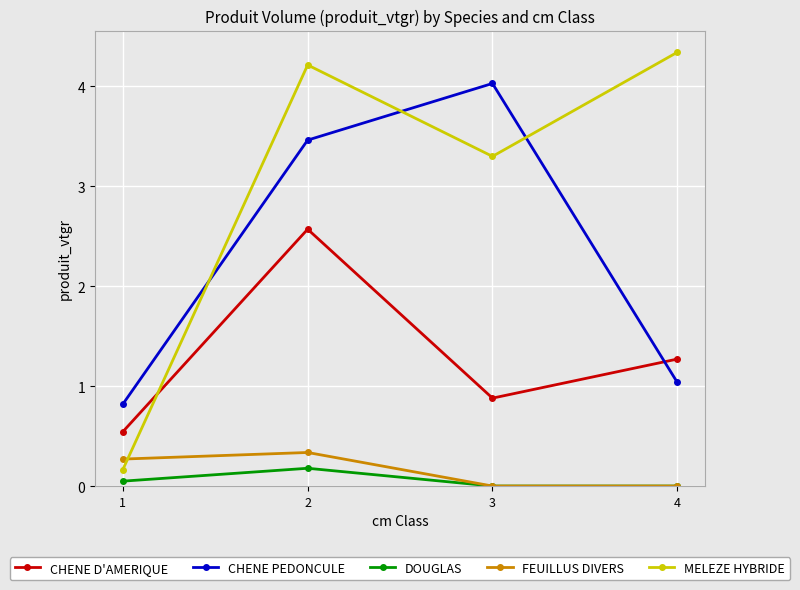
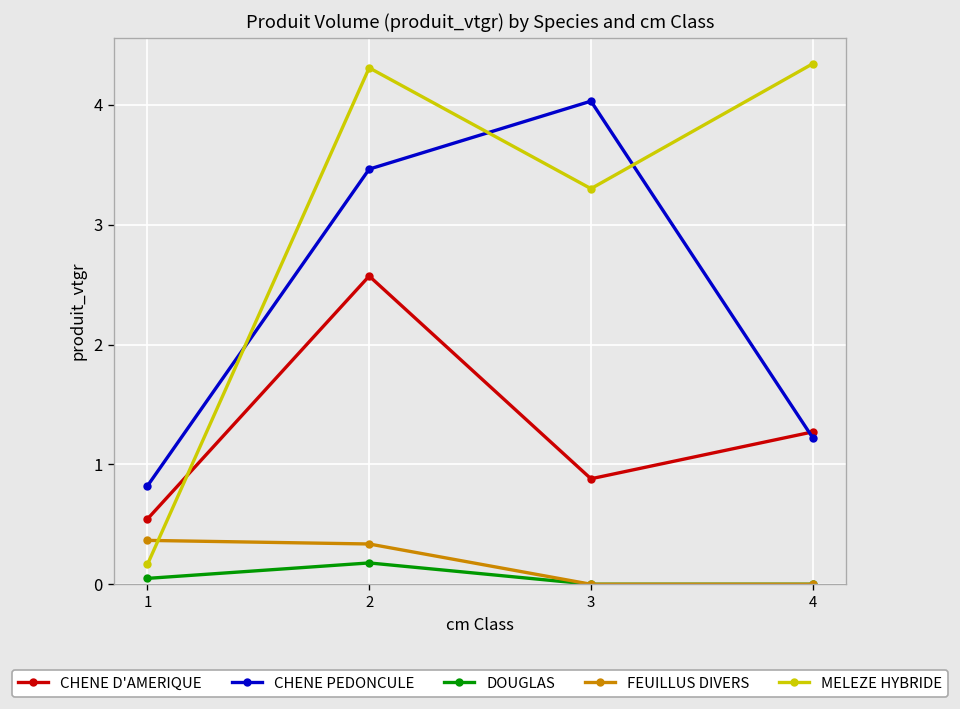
  {
    "CHENE D'AMERIQUE": {
      "1": 0.5,
      "2": 2.6,
      "3": 0.9,
      "4": 1.3
    },
    "CHENE PEDONCULE": {
      "1": 0.8,
      "2": 3.5,
      "3": 4.0,
-     "4": 1.0
+     "4": 1.2
    },
    "DOUGLAS": {
      "1": 0.0,
      "2": 0.2
    },
    "FEUILLUS DIVERS": {
-     "1": 0.3,
+     "1": 0.4,
      "2": 0.3
    },
    "MELEZE HYBRIDE": {
      "1": 0.2,
-     "2": 4.2,
+     "2": 4.3,
      "3": 3.3,
      "4": 4.3
    }
  }
